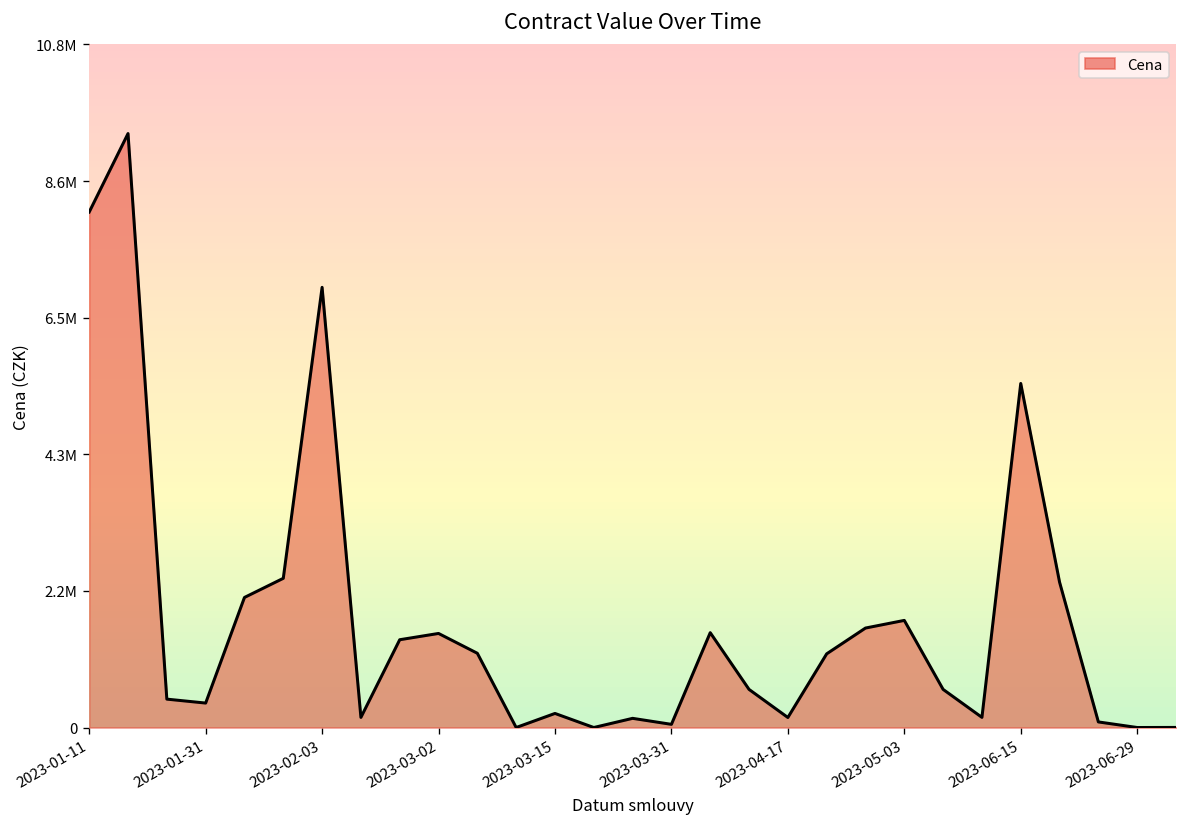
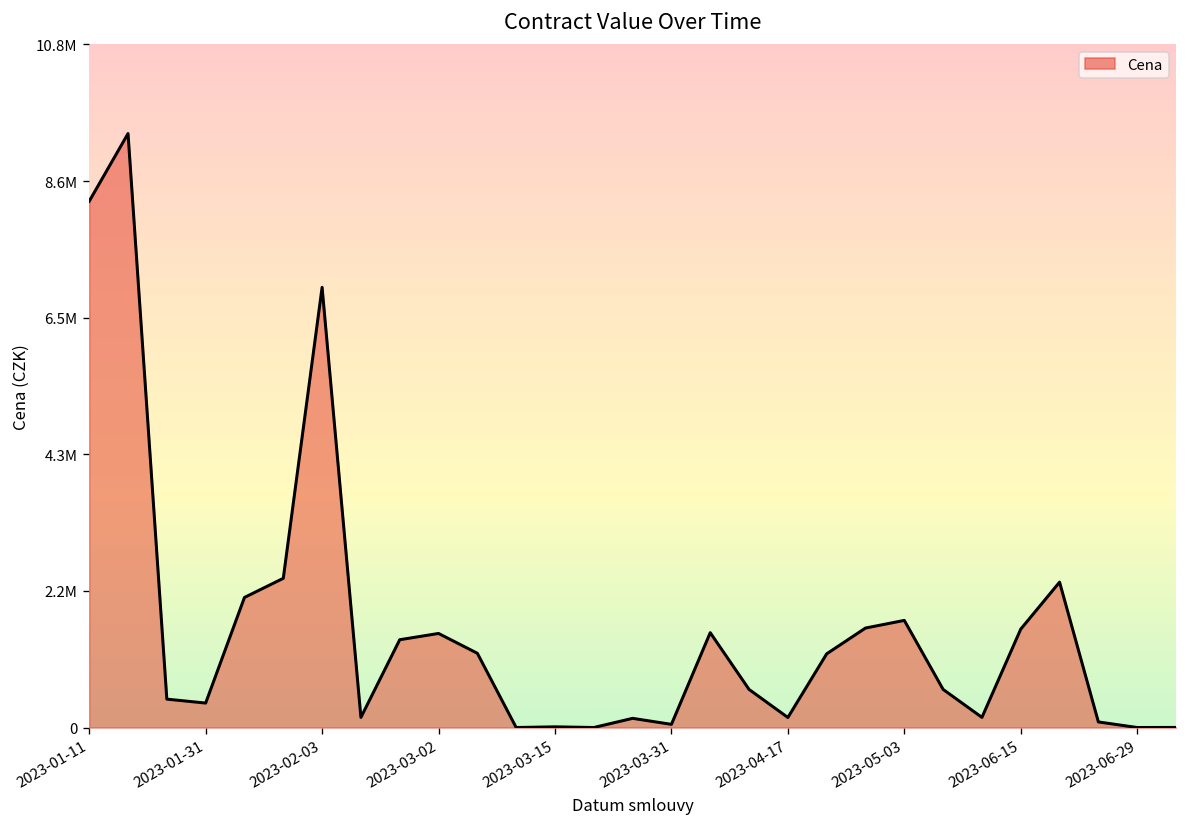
  {
-   "2023-01-11": 8200000,
+   "2023-01-11": 8300000,
    "2023-01-31": 400000,
    "2023-02-03": 7000000,
    "2023-03-02": 1500000,
-   "2023-03-15": 200000,
+   "2023-03-15": 0,
    "2023-03-31": 0,
    "2023-04-17": 200000,
-   "2023-06-15": 5400000
+   "2023-06-15": 1600000
  }
